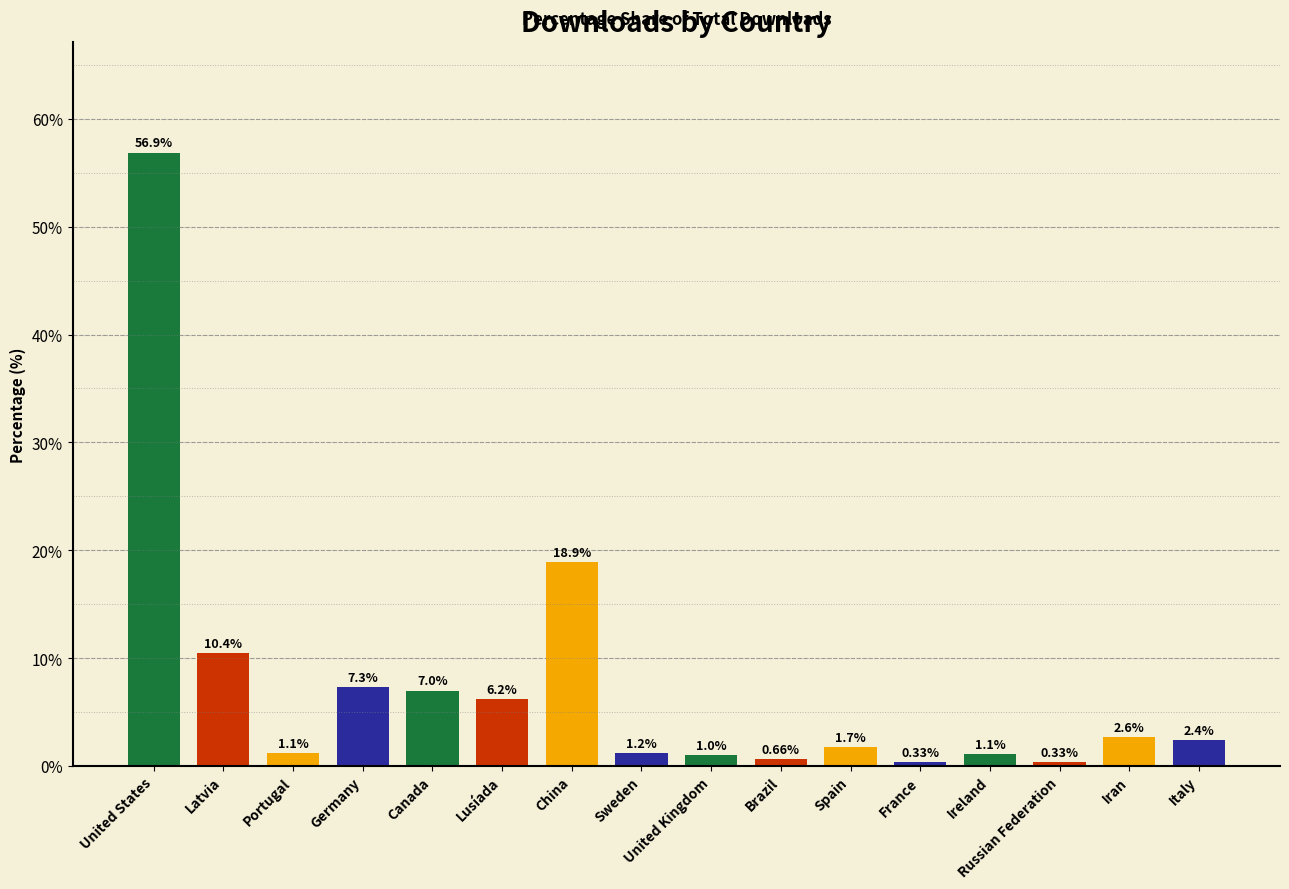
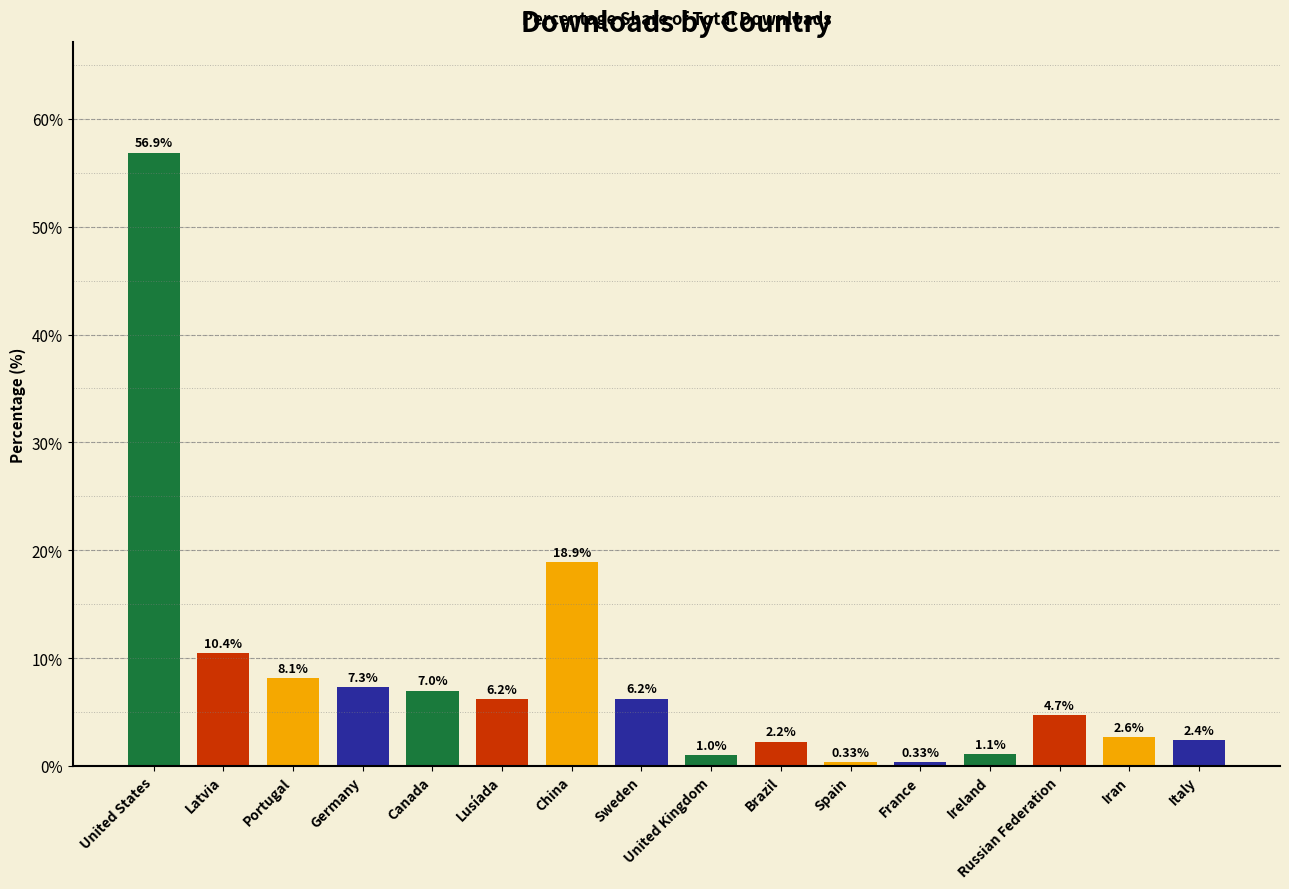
  {
    "United States": "56.9%",
    "Latvia": "10.4%",
-   "Portugal": "1.1%",
+   "Portugal": "8.1%",
    "Germany": "7.3%",
    "Canada": "7.0%",
    "Lusíada": "6.2%",
    "China": "18.9%",
-   "Sweden": "1.2%",
+   "Sweden": "6.2%",
    "United Kingdom": "1.0%",
-   "Brazil": "0.66%",
-   "Spain": "1.7%",
+   "Brazil": "2.2%",
+   "Spain": "0.33%",
    "France": "0.33%",
    "Ireland": "1.1%",
-   "Russian Federation": "0.33%",
+   "Russian Federation": "4.7%",
    "Iran": "2.6%",
    "Italy": "2.4%"
  }
